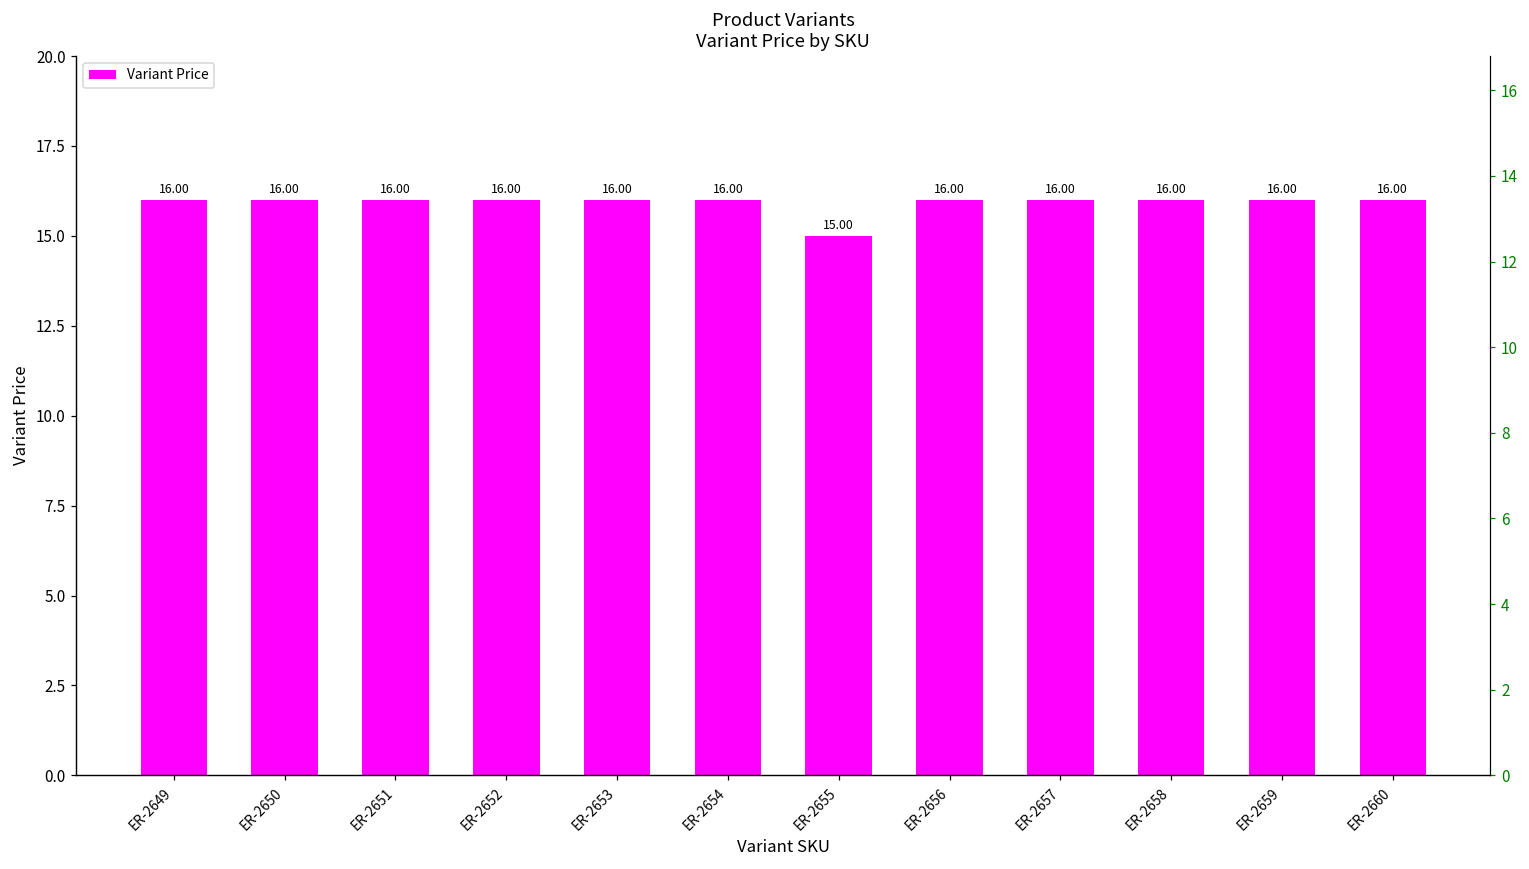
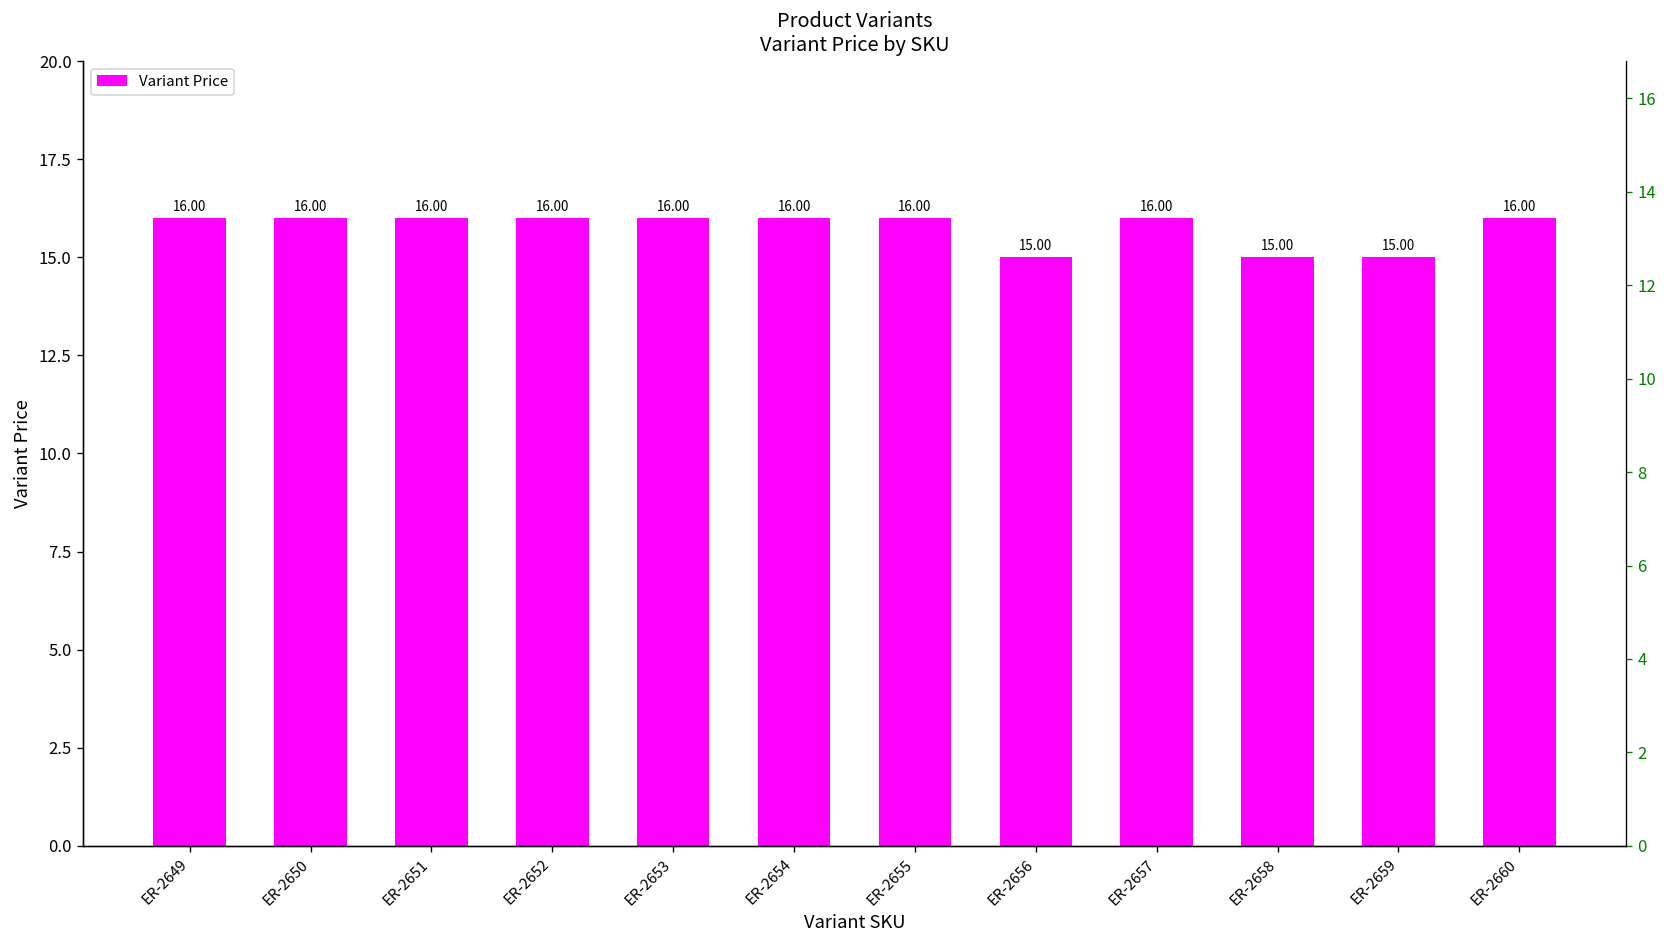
  {
    "ER-2649": 16.00,
    "ER-2650": 16.00,
    "ER-2651": 16.00,
    "ER-2652": 16.00,
    "ER-2653": 16.00,
    "ER-2654": 16.00,
-   "ER-2655": 15.00,
-   "ER-2656": 16.00,
+   "ER-2655": 16.00,
+   "ER-2656": 15.00,
    "ER-2657": 16.00,
-   "ER-2658": 16.00,
-   "ER-2659": 16.00,
+   "ER-2658": 15.00,
+   "ER-2659": 15.00,
    "ER-2660": 16.00
  }
